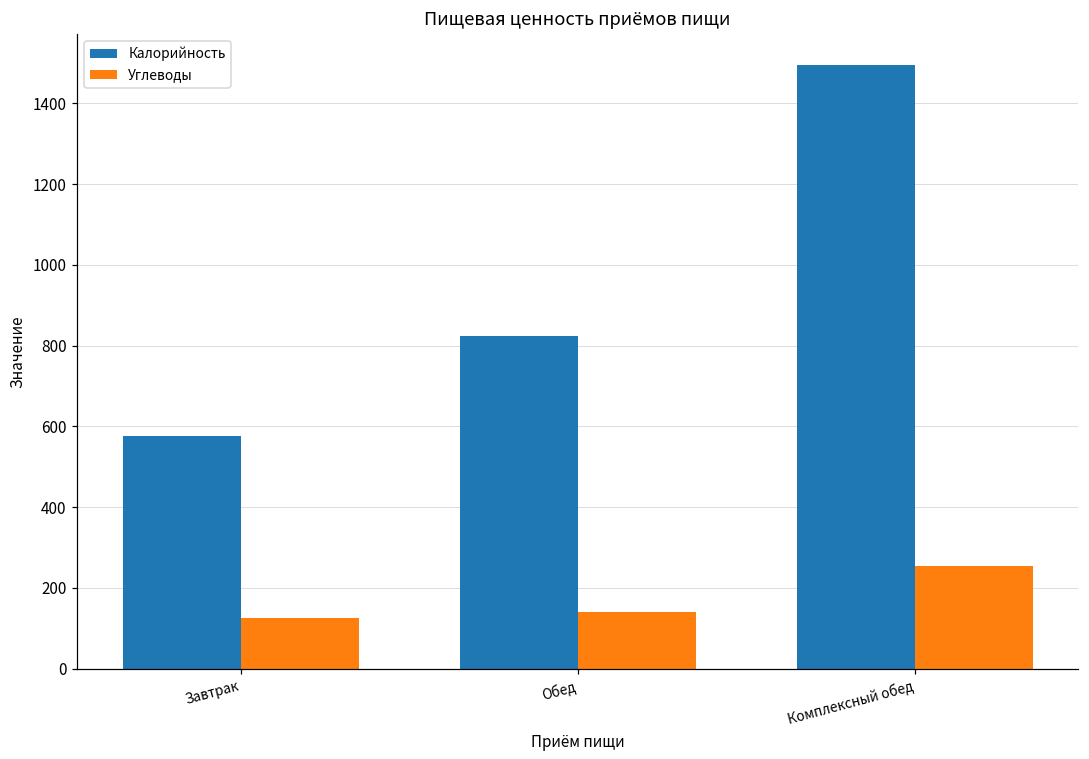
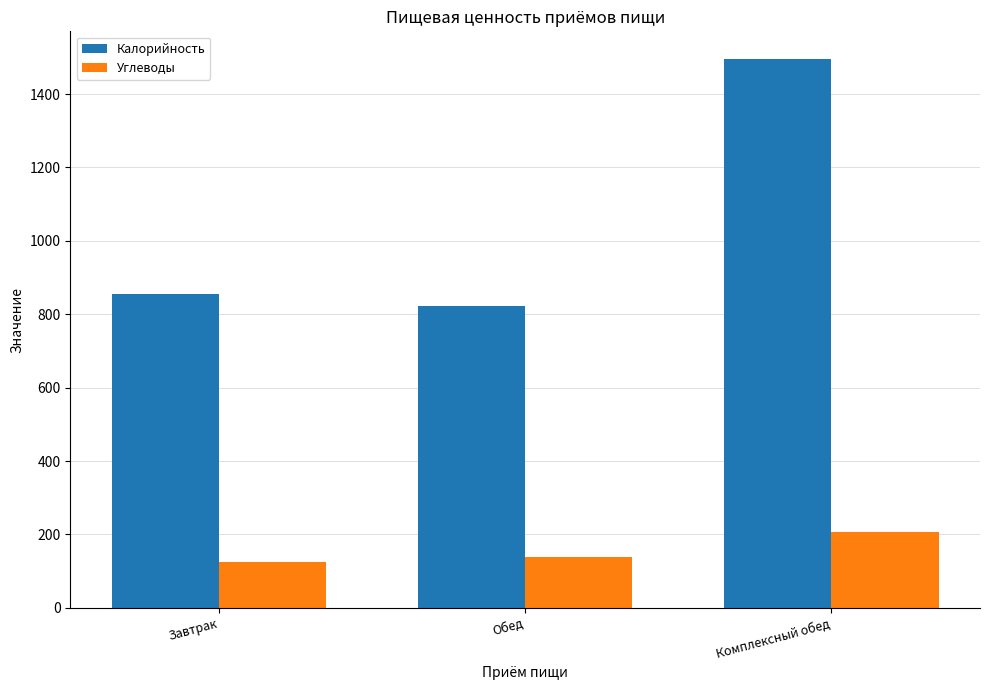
  {
    "Калорийность": {
-     "Завтрак": 580,
+     "Завтрак": 850,
      "Обед": 820,
      "Комплексный обед": 1500
    },
    "Углеводы": {
      "Завтрак": 130,
      "Обед": 140,
-     "Комплексный обед": 250
+     "Комплексный обед": 210
    }
  }
